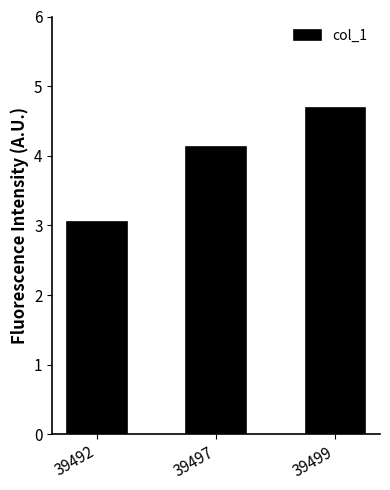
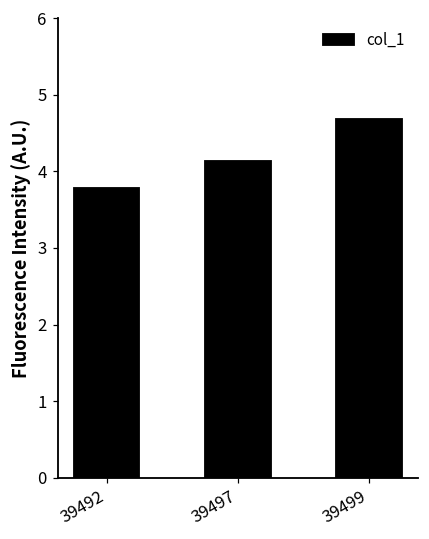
  {
-   "39492": 3.1,
+   "39492": 3.8,
    "39497": 4.1,
    "39499": 4.7
  }
